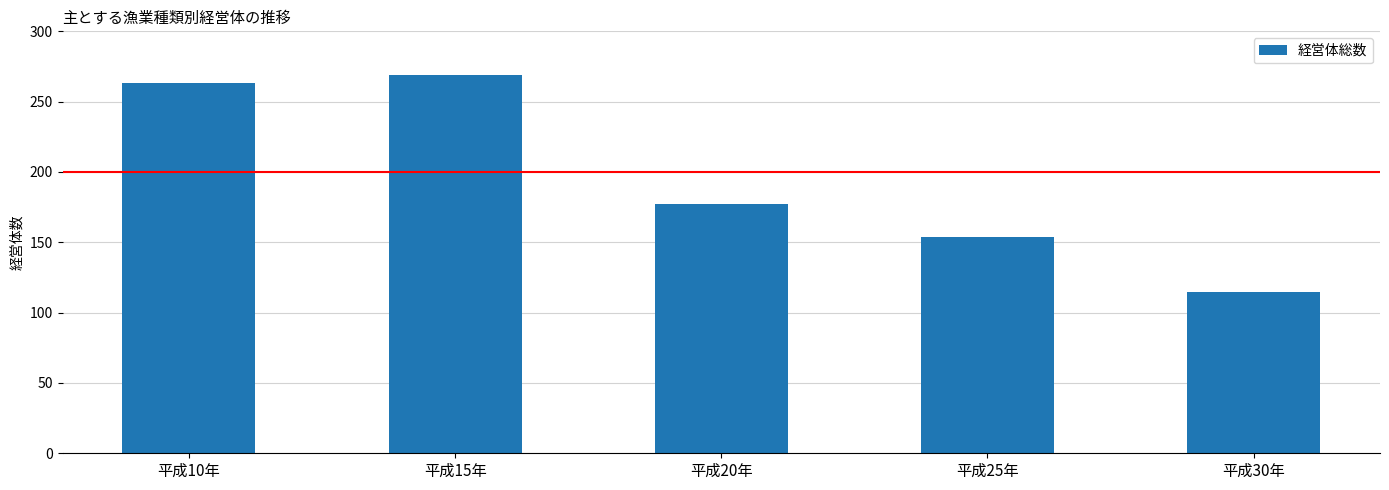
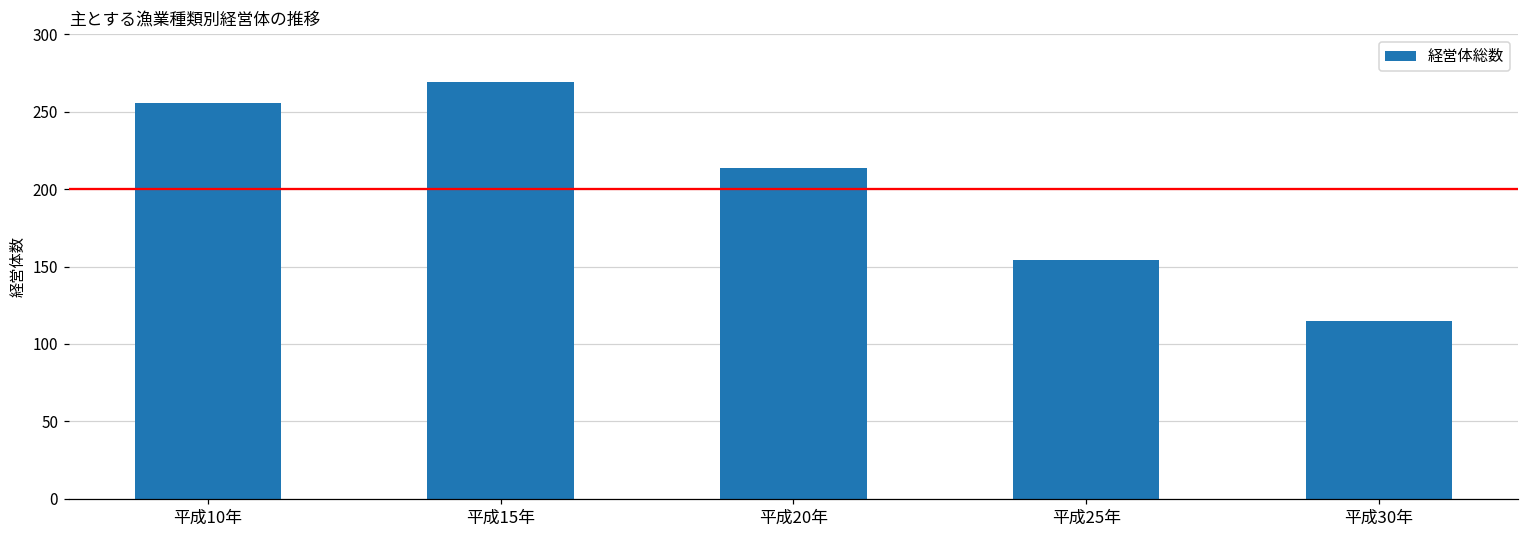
  {
-   "平成10年": 263,
+   "平成10年": 256,
    "平成15年": 269,
-   "平成20年": 177,
+   "平成20年": 214,
    "平成25年": 154,
    "平成30年": 115
  }
